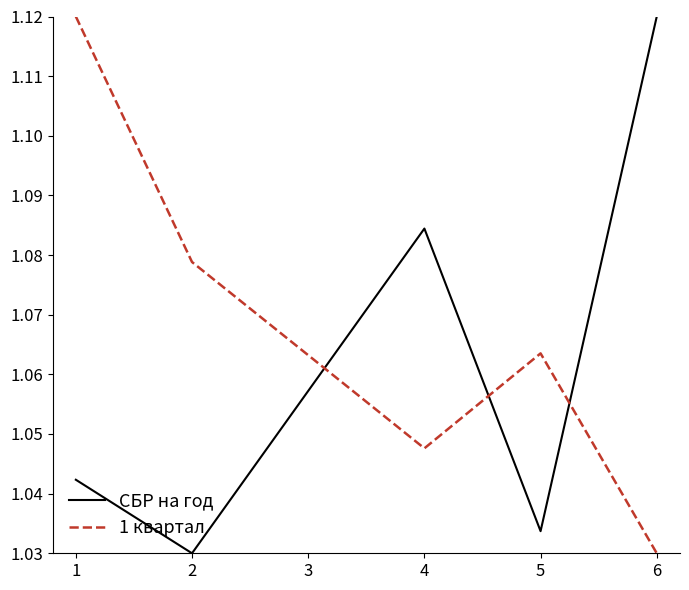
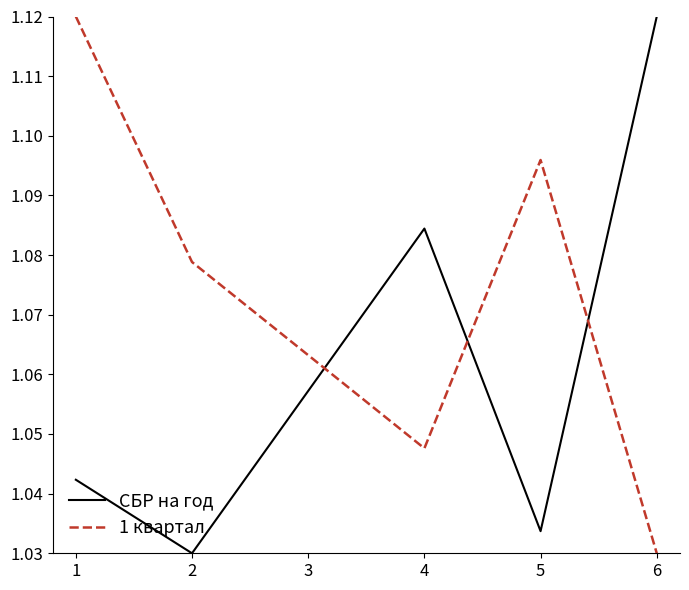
  {
    "СБР на год": {
      "1": 1.042,
      "2": 1.030,
      "4": 1.084,
      "5": 1.034,
      "6": 1.120
    },
    "1 квартал": {
      "1": 1.120,
      "2": 1.079,
      "4": 1.048,
-     "5": 1.064,
+     "5": 1.096,
      "6": 1.030
    }
  }
